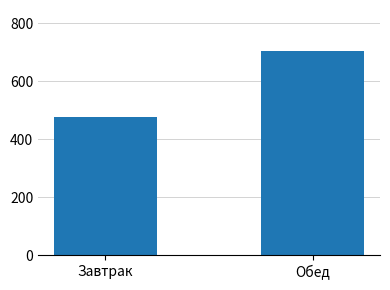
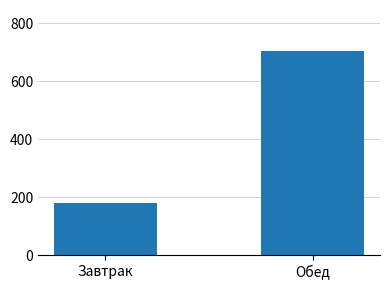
  {
-   "Завтрак": 480,
+   "Завтрак": 180,
    "Обед": 710
  }
